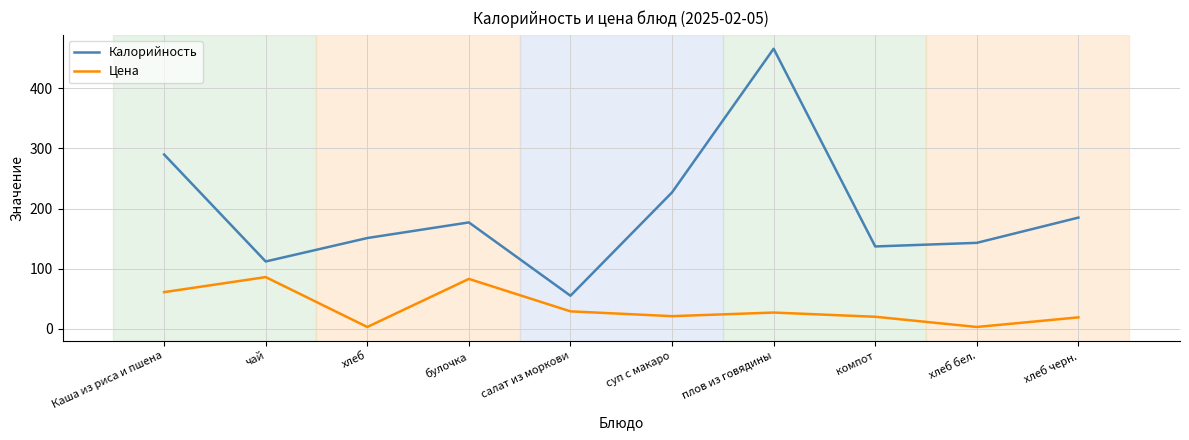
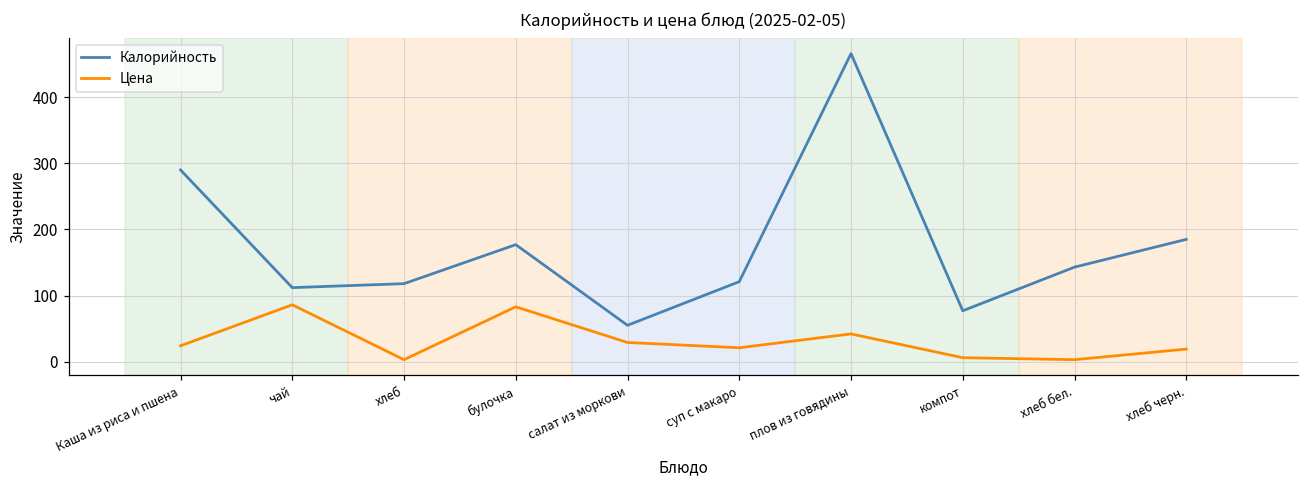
  {
    "Калорийность": {
      "Каша из риса и пшена": 290,
      "чай": 110,
-     "хлеб": 150,
+     "хлеб": 120,
      "булочка": 180,
      "салат из моркови": 60,
-     "суп с макаро": 230,
+     "суп с макаро": 120,
      "плов из говядины": 470,
-     "компот": 140,
+     "компот": 80,
      "хлеб бел.": 140,
      "хлеб черн.": 190
    },
    "Цена": {
-     "Каша из риса и пшена": 60,
+     "Каша из риса и пшена": 20,
      "чай": 90,
      "хлеб": 0,
      "булочка": 80,
      "салат из моркови": 30,
      "суп с макаро": 20,
-     "плов из говядины": 30,
-     "компот": 20,
+     "плов из говядины": 40,
+     "компот": 10,
      "хлеб бел.": 0,
      "хлеб черн.": 20
    }
  }
